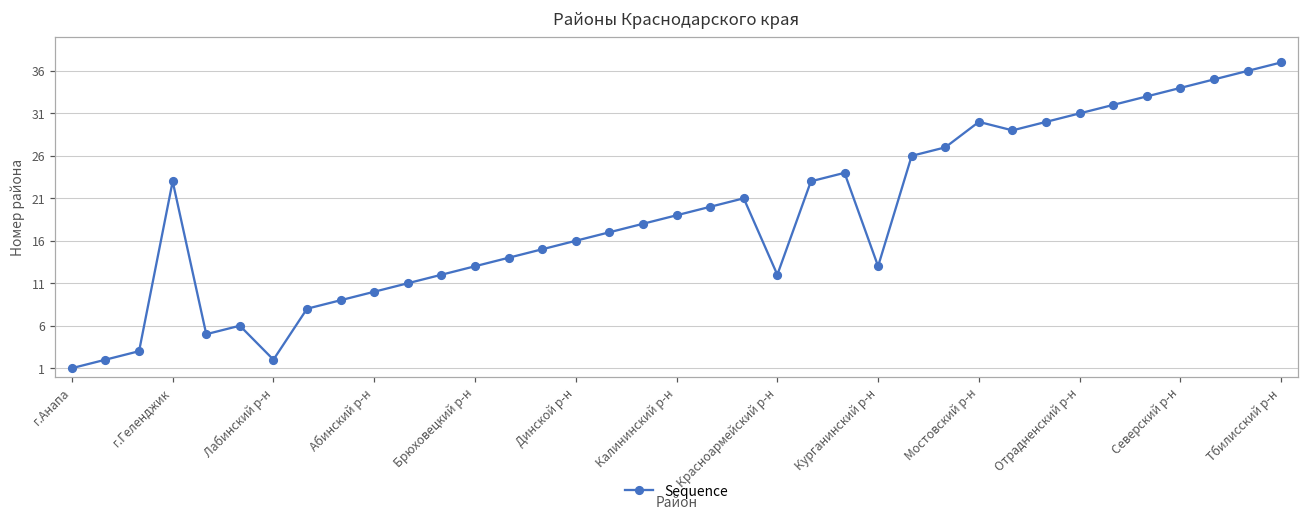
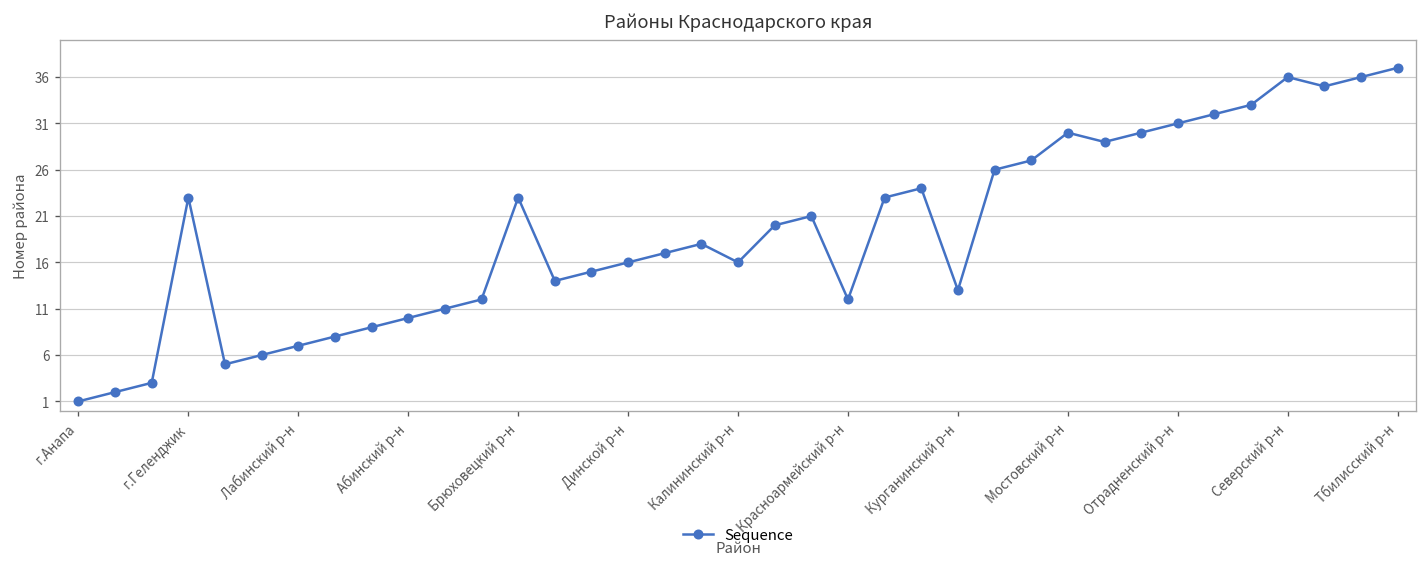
  {
    "г.Анапа": 1,
    "г.Геленджик": 23,
-   "Лабинский р-н": 2,
+   "Лабинский р-н": 7,
    "Абинский р-н": 10,
-   "Брюховецкий р-н": 13,
+   "Брюховецкий р-н": 23,
    "Динской р-н": 16,
-   "Калининский р-н": 19,
+   "Калининский р-н": 16,
    "Красноармейский р-н": 12,
    "Курганинский р-н": 13,
    "Мостовский р-н": 30,
    "Отрадненский р-н": 31,
-   "Северский р-н": 34,
+   "Северский р-н": 36,
    "Тбилисский р-н": 37
  }
